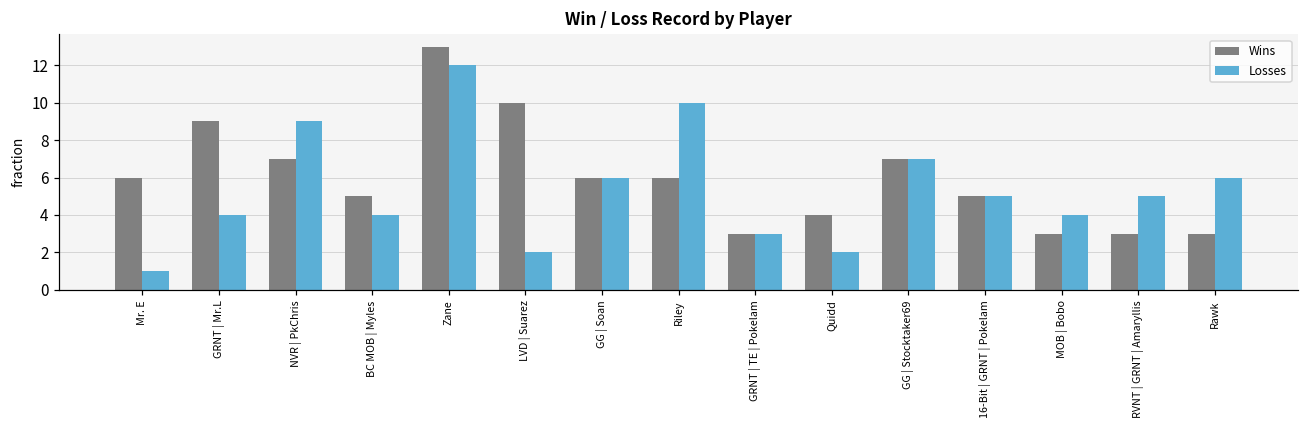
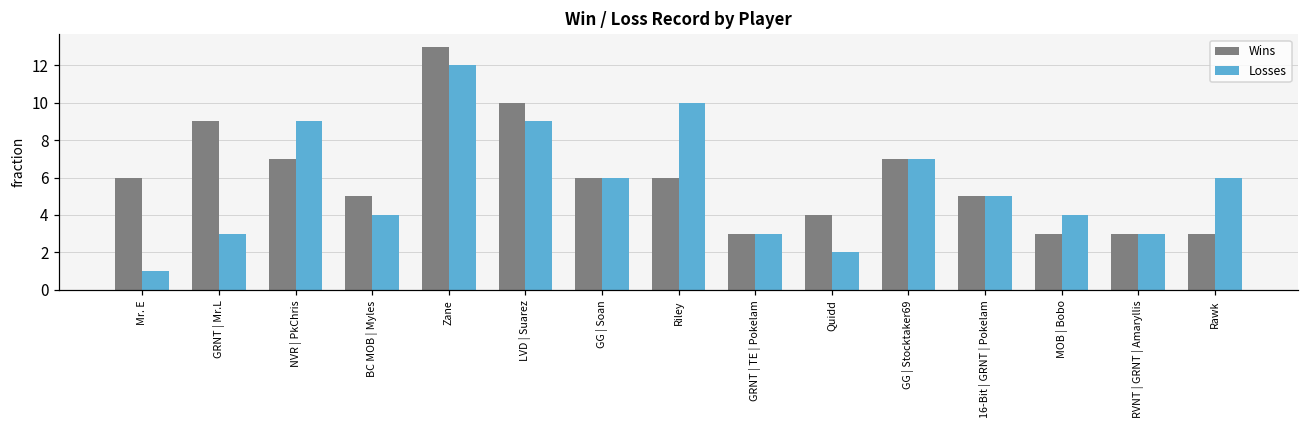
  {
    "Wins": {
      "Mr. E": 6,
      "GRNT | Mr.L": 9,
      "NVR | PkChris": 7,
      "BC MOB | Myles": 5,
      "Zane": 13,
      "LVD | Suarez": 10,
      "GG | Soan": 6,
      "Riley": 6,
      "GRNT | TE | Pokelam": 3,
      "Quidd": 4,
      "GG | Stocktaker69": 7,
      "16-Bit | GRNT | Pokelam": 5,
      "MOB | Bobo": 3,
      "RVNT | GRNT | Amaryllis": 3,
      "Rawk": 3
    },
    "Losses": {
      "Mr. E": 1,
-     "GRNT | Mr.L": 4,
+     "GRNT | Mr.L": 3,
      "NVR | PkChris": 9,
      "BC MOB | Myles": 4,
      "Zane": 12,
-     "LVD | Suarez": 2,
+     "LVD | Suarez": 9,
      "GG | Soan": 6,
      "Riley": 10,
      "GRNT | TE | Pokelam": 3,
      "Quidd": 2,
      "GG | Stocktaker69": 7,
      "16-Bit | GRNT | Pokelam": 5,
      "MOB | Bobo": 4,
-     "RVNT | GRNT | Amaryllis": 5,
+     "RVNT | GRNT | Amaryllis": 3,
      "Rawk": 6
    }
  }
